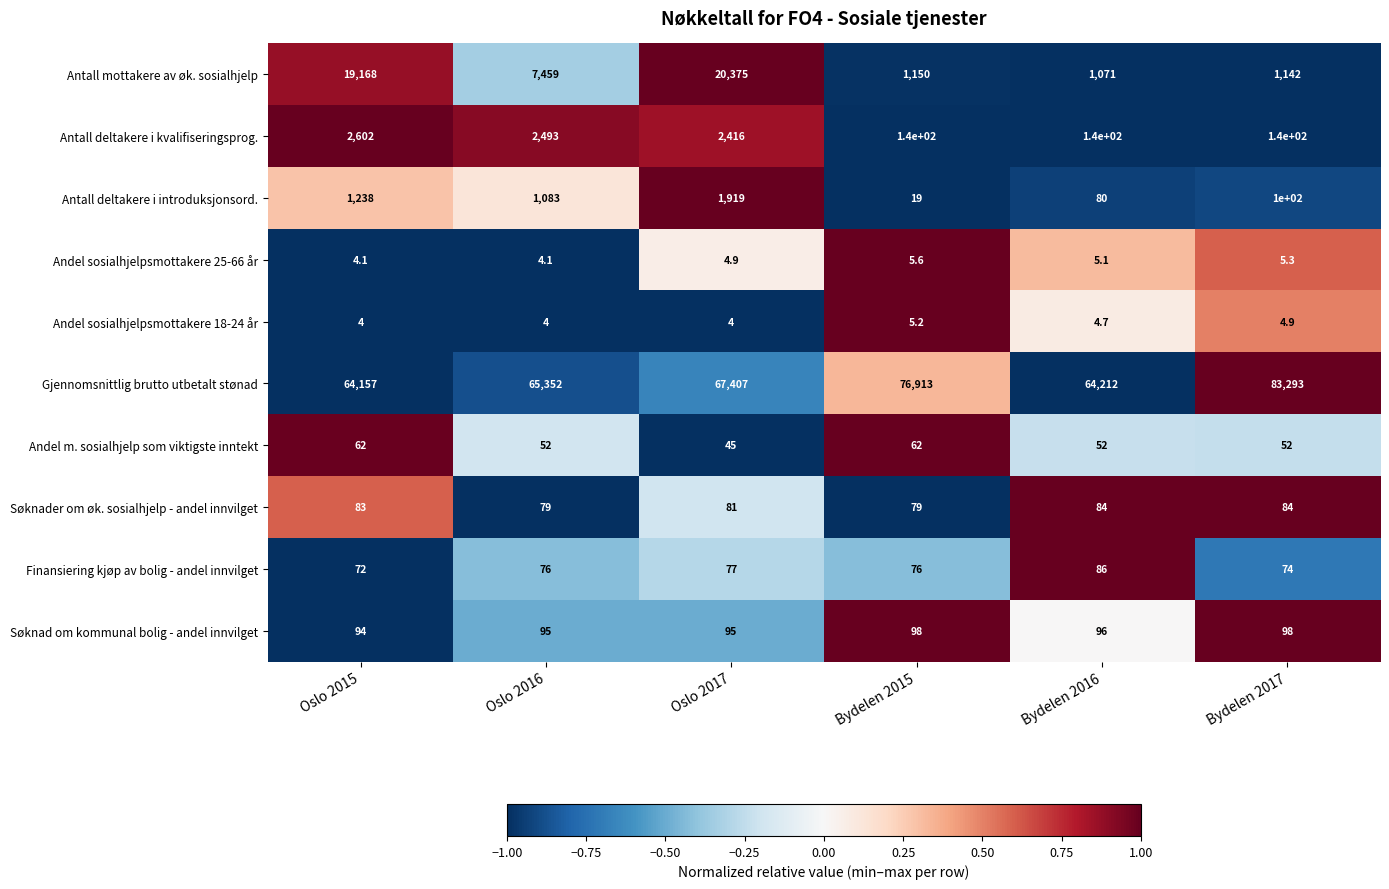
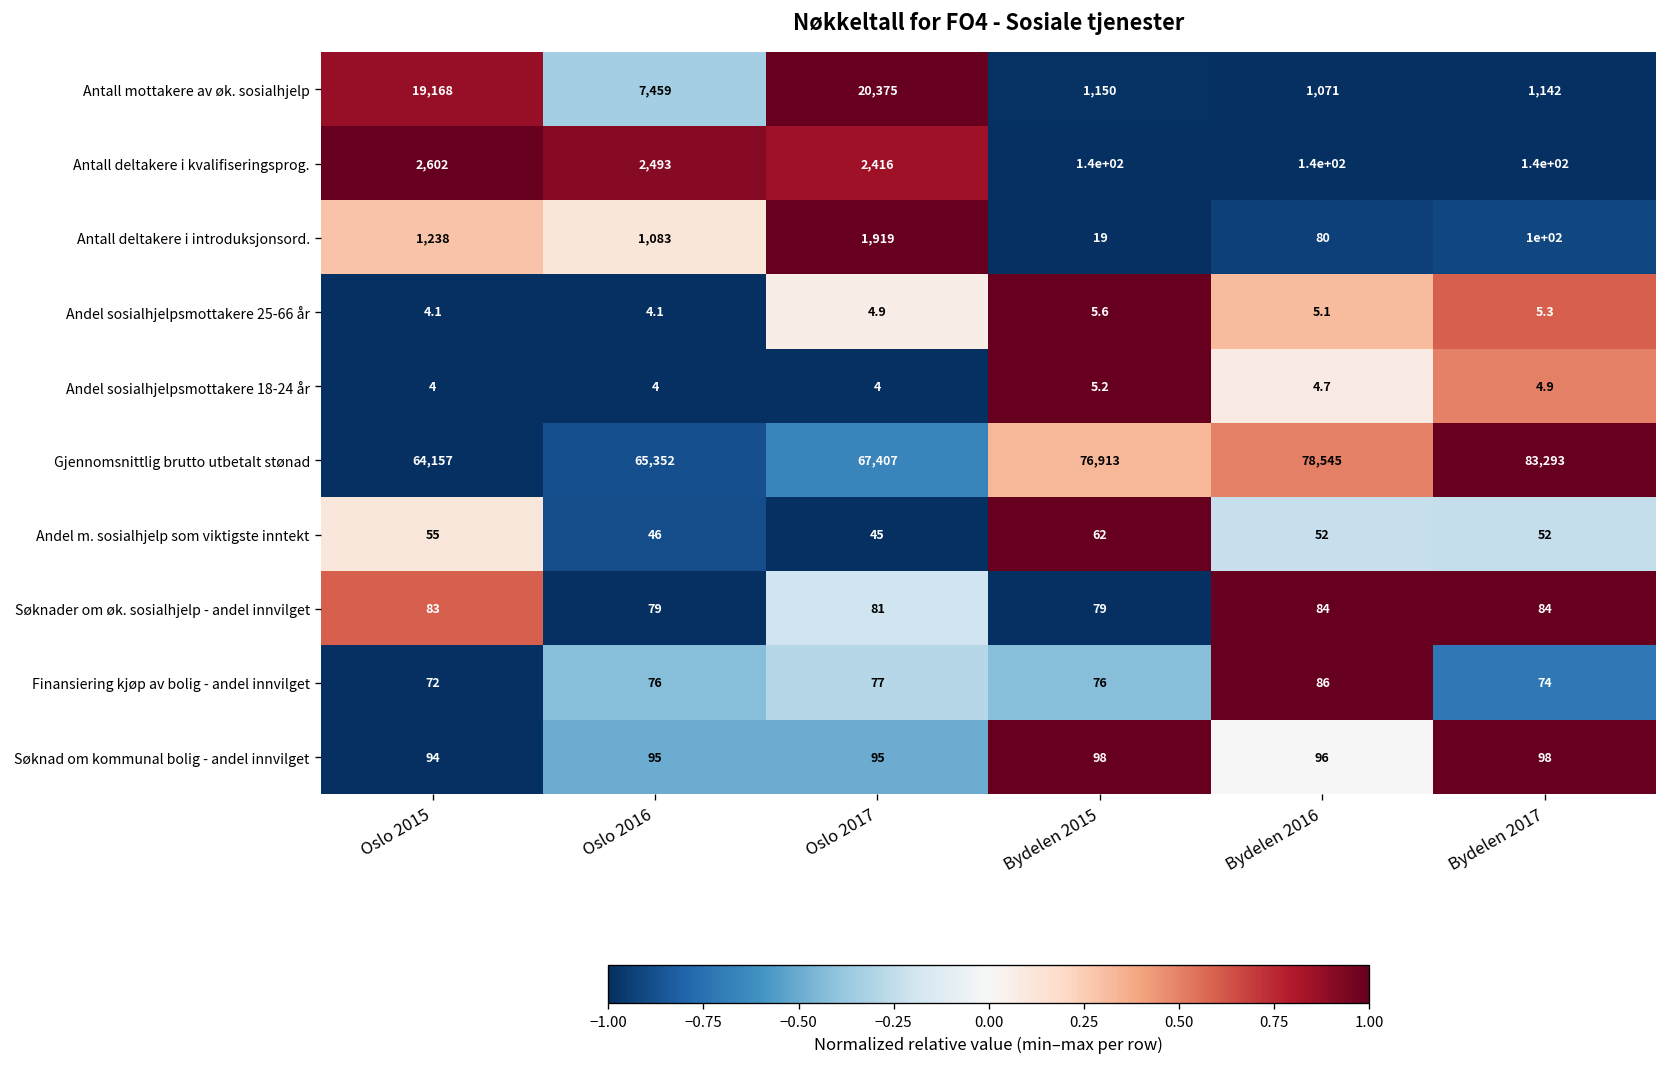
  {
    "Antall mottakere av øk. sosialhjelp": {
      "Oslo 2015": "19,168",
      "Oslo 2016": "7,459",
      "Oslo 2017": "20,375",
      "Bydelen 2015": "1,150",
      "Bydelen 2016": "1,071",
      "Bydelen 2017": "1,142"
    },
    "Antall deltakere i kvalifiseringsprog.": {
      "Oslo 2015": "2,602",
      "Oslo 2016": "2,493",
      "Oslo 2017": "2,416",
      "Bydelen 2015": "1.4e+02",
      "Bydelen 2016": "1.4e+02",
      "Bydelen 2017": "1.4e+02"
    },
    "Antall deltakere i introduksjonsord.": {
      "Oslo 2015": "1,238",
      "Oslo 2016": "1,083",
      "Oslo 2017": "1,919",
      "Bydelen 2015": "19",
      "Bydelen 2016": "80",
      "Bydelen 2017": "1e+02"
    },
    "Andel sosialhjelpsmottakere 25-66 år": {
      "Oslo 2015": "4.1",
      "Oslo 2016": "4.1",
      "Oslo 2017": "4.9",
      "Bydelen 2015": "5.6",
      "Bydelen 2016": "5.1",
      "Bydelen 2017": "5.3"
    },
    "Andel sosialhjelpsmottakere 18-24 år": {
      "Oslo 2015": "4",
      "Oslo 2016": "4",
      "Oslo 2017": "4",
      "Bydelen 2015": "5.2",
      "Bydelen 2016": "4.7",
      "Bydelen 2017": "4.9"
    },
    "Gjennomsnittlig brutto utbetalt stønad": {
      "Oslo 2015": "64,157",
      "Oslo 2016": "65,352",
      "Oslo 2017": "67,407",
      "Bydelen 2015": "76,913",
-     "Bydelen 2016": "64,212",
+     "Bydelen 2016": "78,545",
      "Bydelen 2017": "83,293"
    },
    "Andel m. sosialhjelp som viktigste inntekt": {
-     "Oslo 2015": "62",
-     "Oslo 2016": "52",
+     "Oslo 2015": "55",
+     "Oslo 2016": "46",
      "Oslo 2017": "45",
      "Bydelen 2015": "62",
      "Bydelen 2016": "52",
      "Bydelen 2017": "52"
    },
    "Søknader om øk. sosialhjelp - andel innvilget": {
      "Oslo 2015": "83",
      "Oslo 2016": "79",
      "Oslo 2017": "81",
      "Bydelen 2015": "79",
      "Bydelen 2016": "84",
      "Bydelen 2017": "84"
    },
    "Finansiering kjøp av bolig - andel innvilget": {
      "Oslo 2015": "72",
      "Oslo 2016": "76",
      "Oslo 2017": "77",
      "Bydelen 2015": "76",
      "Bydelen 2016": "86",
      "Bydelen 2017": "74"
    },
    "Søknad om kommunal bolig - andel innvilget": {
      "Oslo 2015": "94",
      "Oslo 2016": "95",
      "Oslo 2017": "95",
      "Bydelen 2015": "98",
      "Bydelen 2016": "96",
      "Bydelen 2017": "98"
    }
  }
